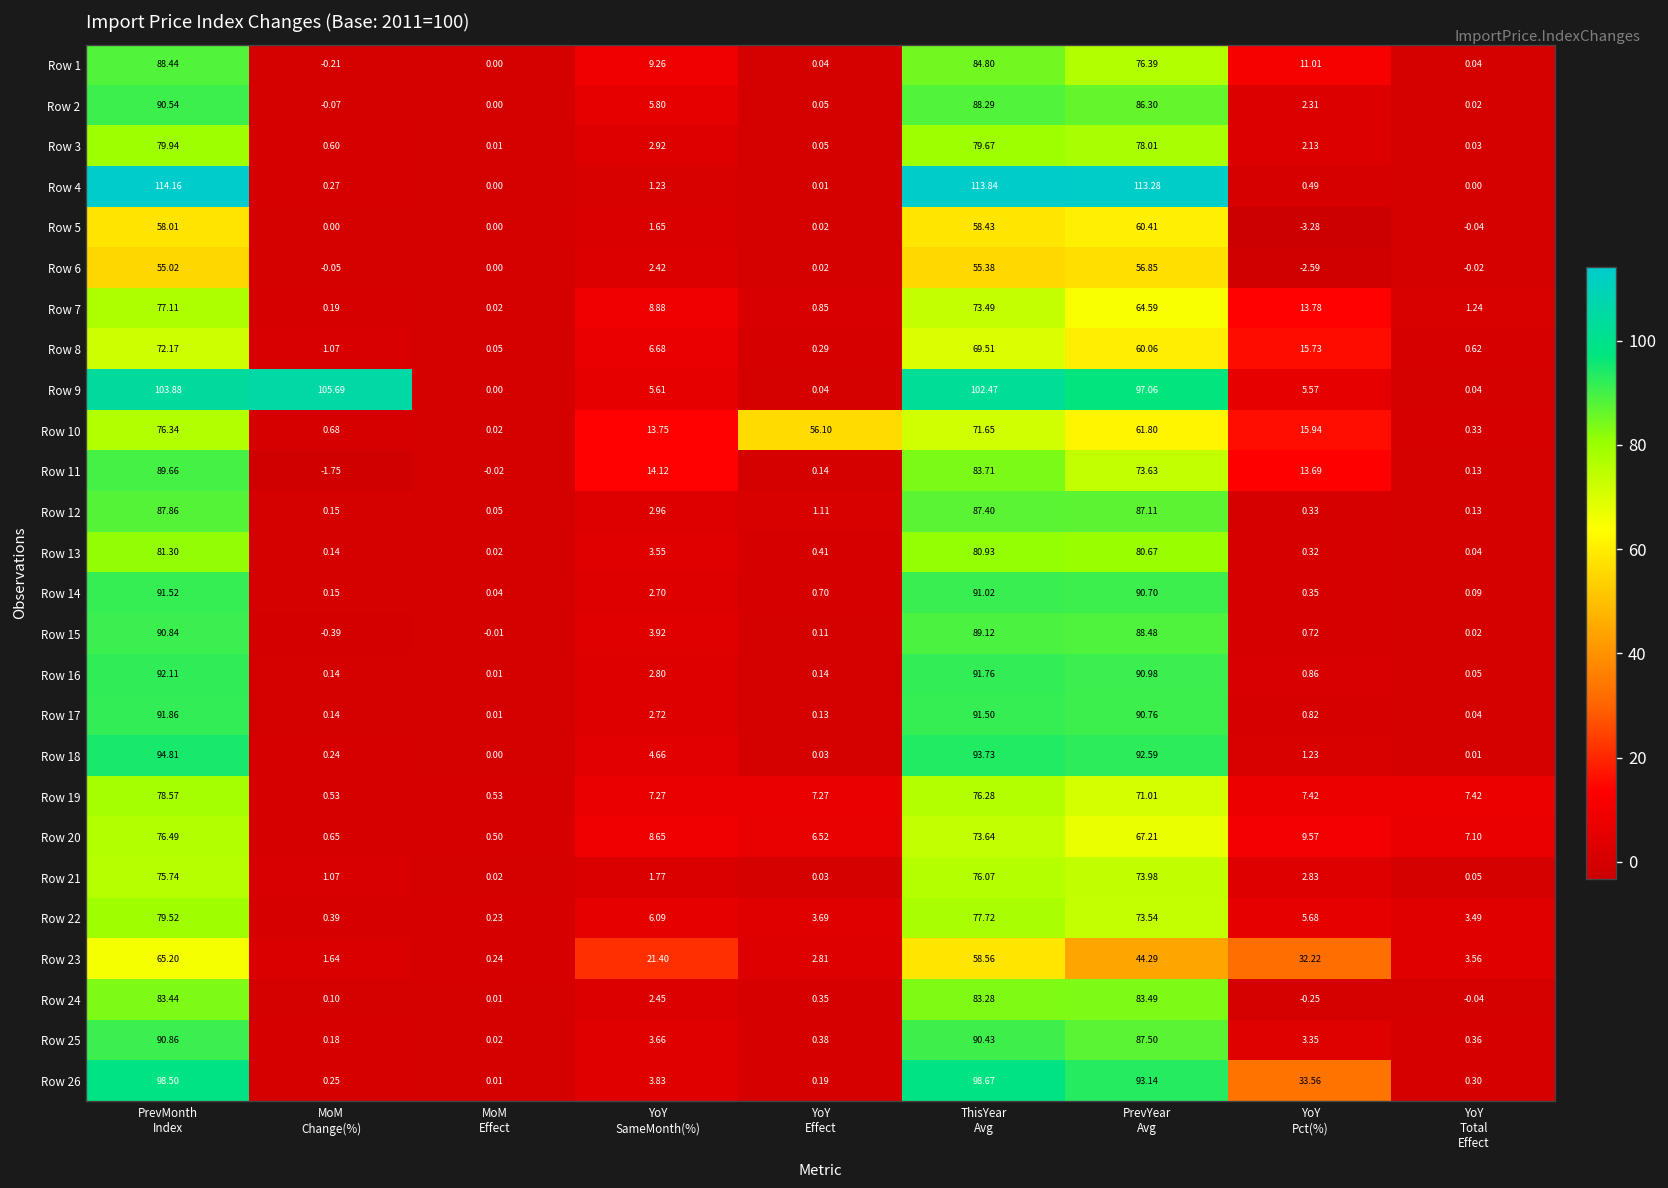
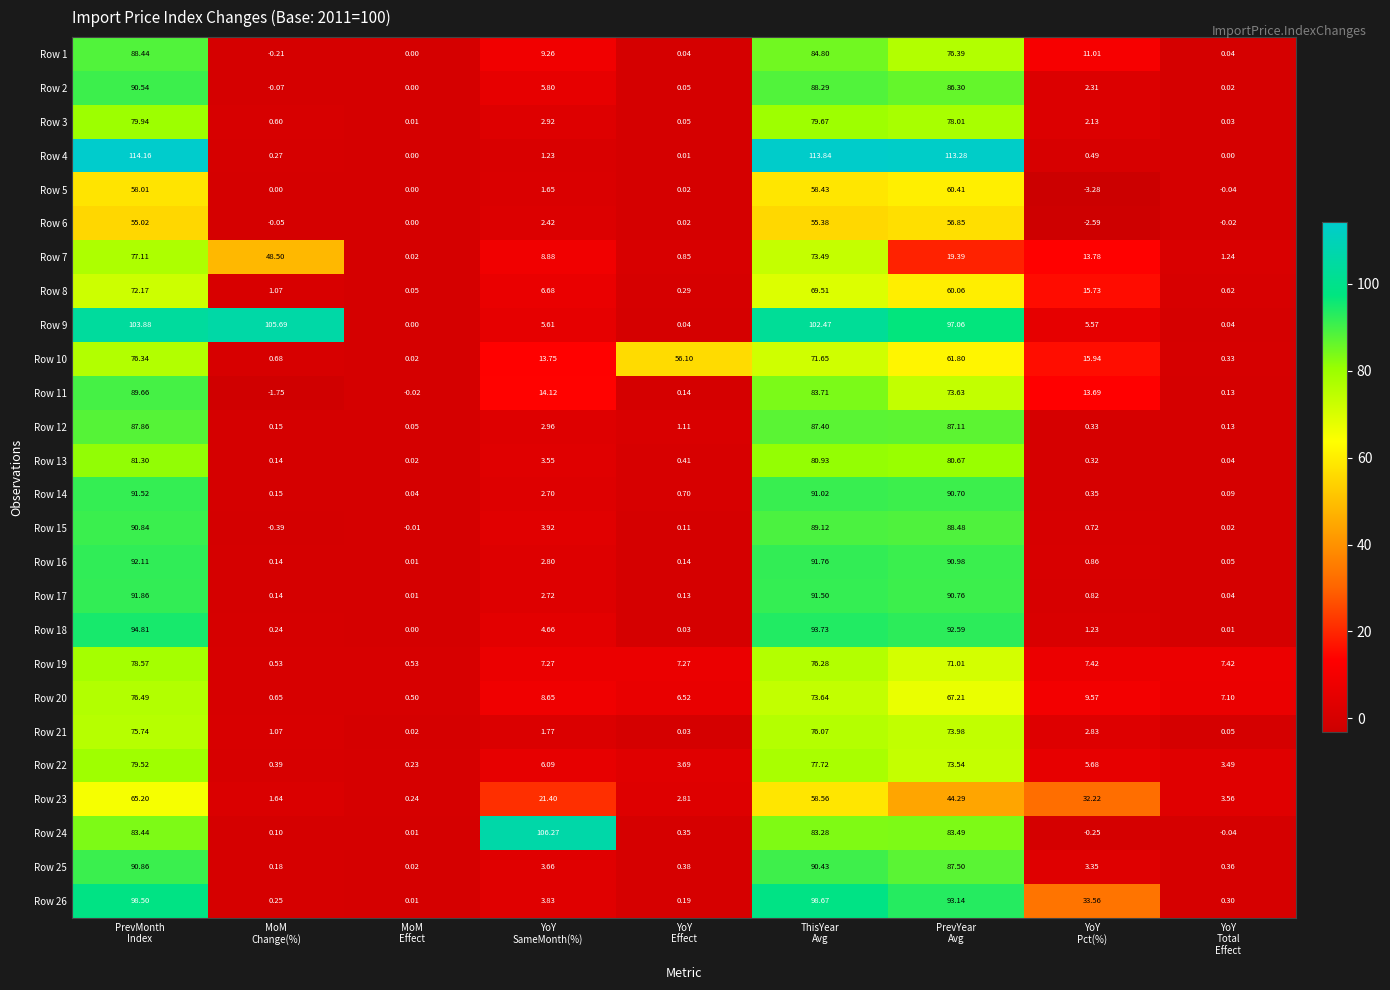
  {
    "Row 7": {
      "PrevMonth Index": 77.11,
-     "MoM Change(%)": 0.19,
+     "MoM Change(%)": 48.50,
      "MoM Effect": 0.02,
      "YoY SameMonth(%)": 8.88,
      "YoY Effect": 0.85,
      "ThisYear Avg": 73.49,
-     "PrevYear Avg": 64.59,
+     "PrevYear Avg": 19.39,
      "YoY Pct(%)": 13.78,
      "YoY Total Effect": 1.24
    },
    "Row 24": {
      "PrevMonth Index": 83.44,
      "MoM Change(%)": 0.10,
      "MoM Effect": 0.01,
-     "YoY SameMonth(%)": 2.45,
+     "YoY SameMonth(%)": 106.27,
      "YoY Effect": 0.35,
      "ThisYear Avg": 83.28,
      "PrevYear Avg": 83.49,
      "YoY Pct(%)": -0.25,
      "YoY Total Effect": -0.04
    }
  }
